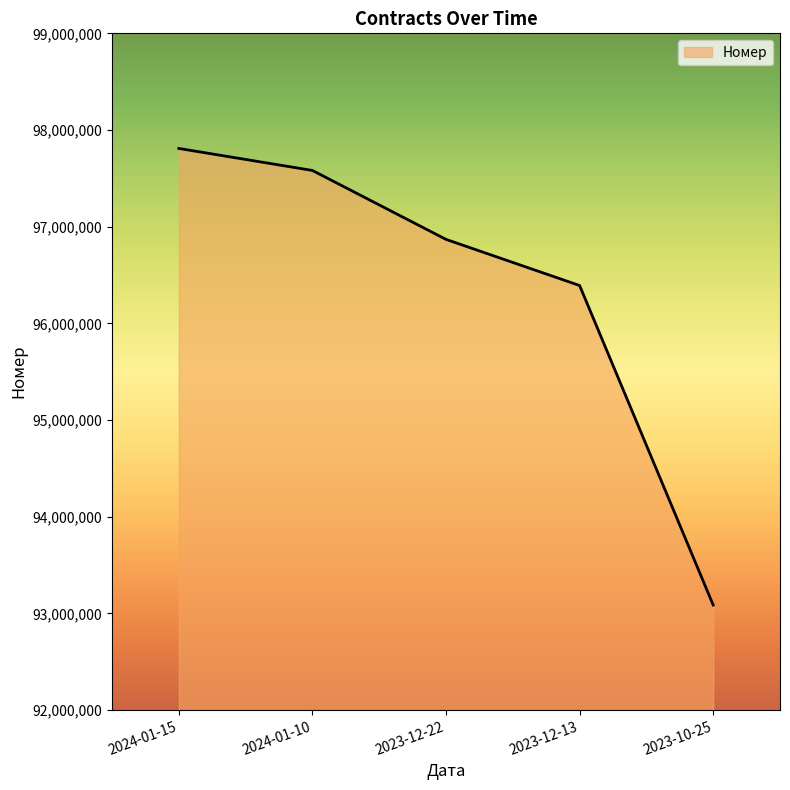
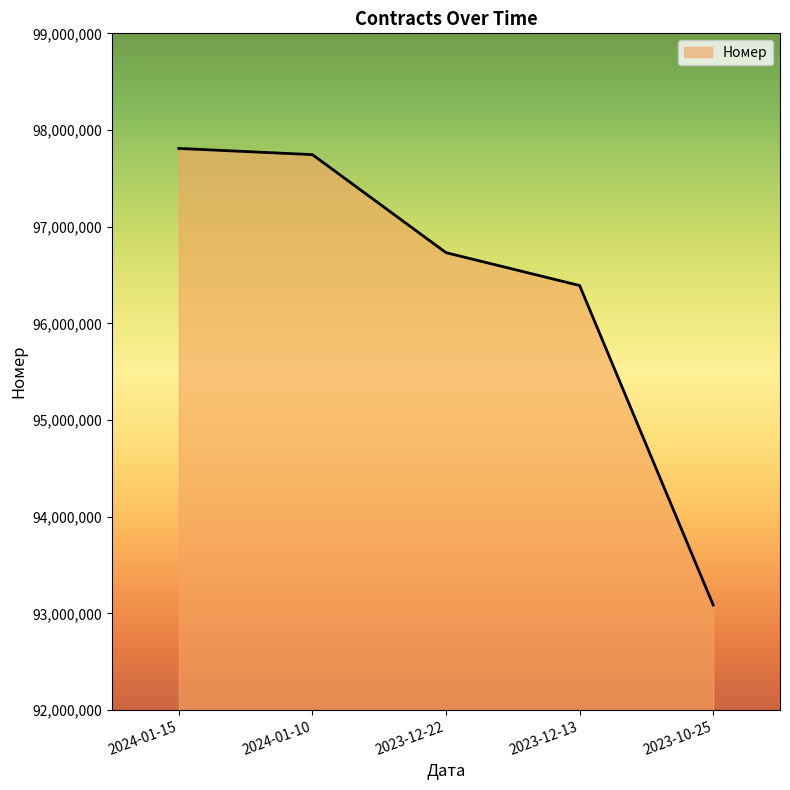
  {
    "2024-01-15": "97,800,000",
-   "2024-01-10": "97,600,000",
-   "2023-12-22": "96,900,000",
+   "2024-01-10": "97,700,000",
+   "2023-12-22": "96,700,000",
    "2023-12-13": "96,400,000",
    "2023-10-25": "93,100,000"
  }
